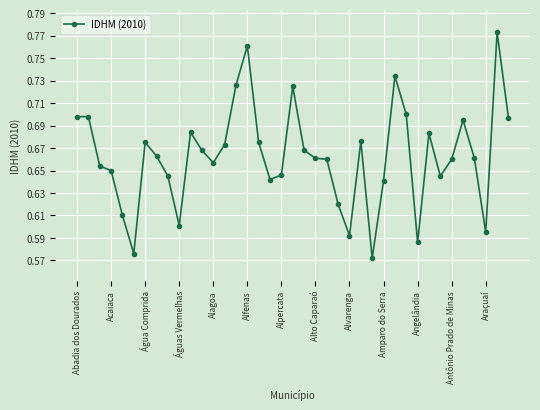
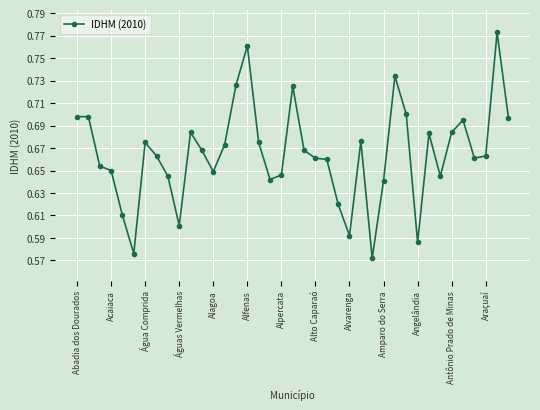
  {
    "Abadia dos Dourados": 0.698,
    "Acaiaca": 0.650,
    "Água Comprida": 0.675,
    "Águas Vermelhas": 0.601,
-   "Alagoa": 0.657,
+   "Alagoa": 0.649,
    "Alfenas": 0.761,
    "Alpercata": 0.646,
    "Alto Caparaó": 0.661,
    "Alvarenga": 0.592,
    "Amparo do Serra": 0.641,
    "Angelândia": 0.586,
-   "Antônio Prado de Minas": 0.660,
-   "Araçuaí": 0.595
+   "Antônio Prado de Minas": 0.684,
+   "Araçuaí": 0.663
  }
